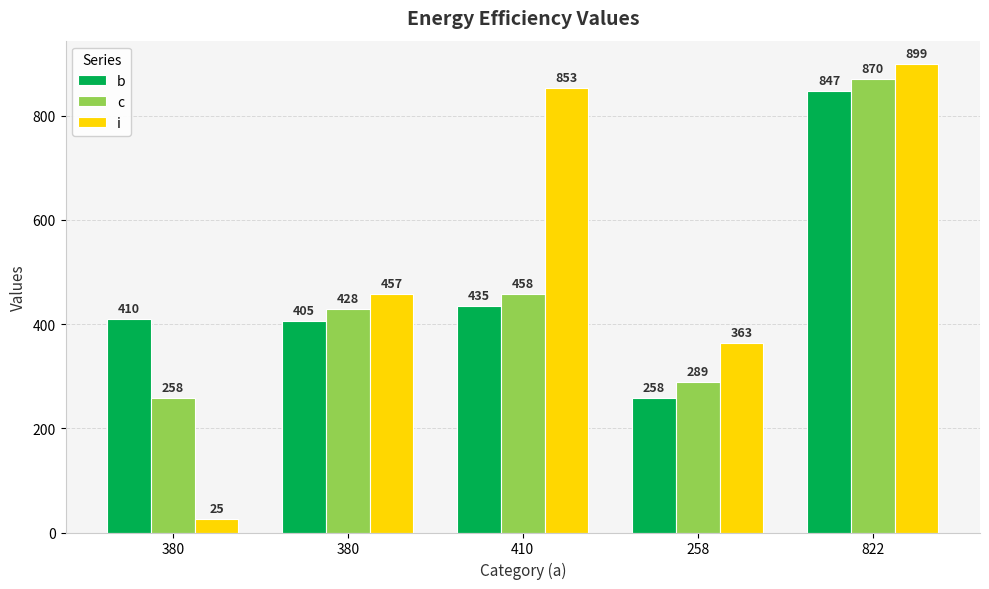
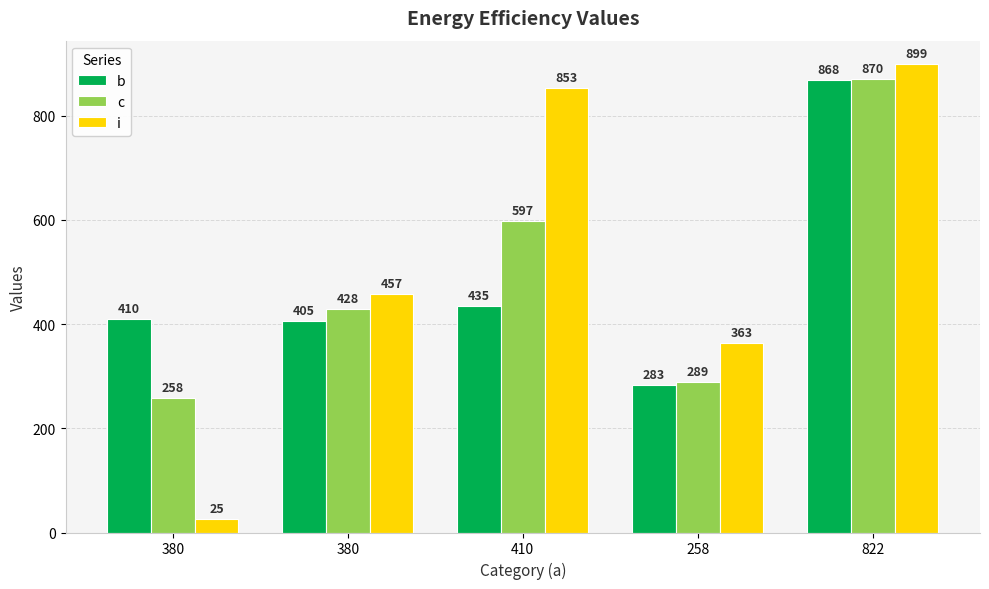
  {
    "b": {
      "410": 435,
-     "258": 258,
-     "822": 847
+     "258": 283,
+     "822": 868
    },
    "c": {
-     "410": 458,
+     "410": 597,
      "258": 289,
      "822": 870
    },
    "i": {
      "410": 853,
      "258": 363,
      "822": 899
    }
  }
